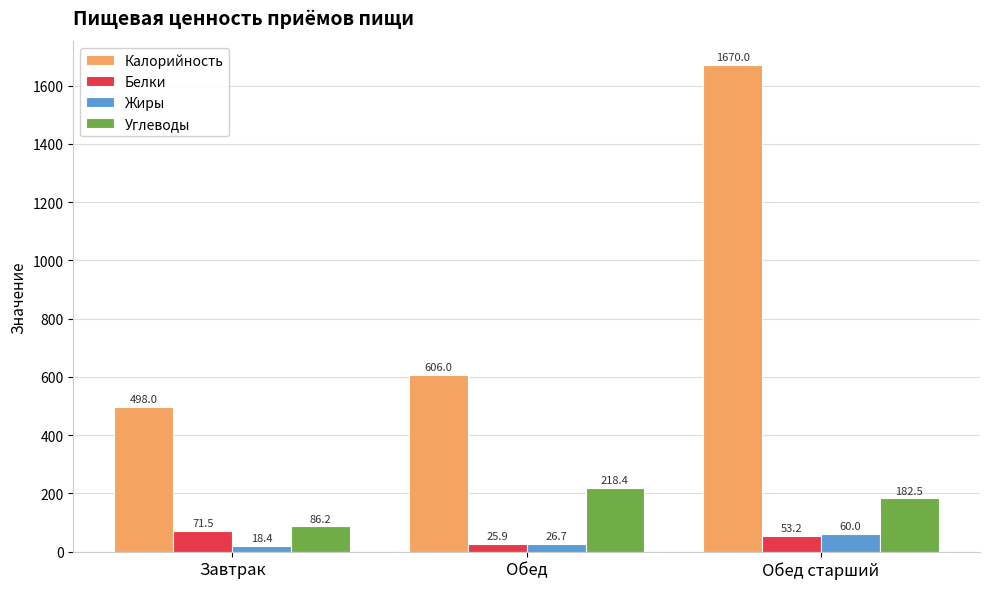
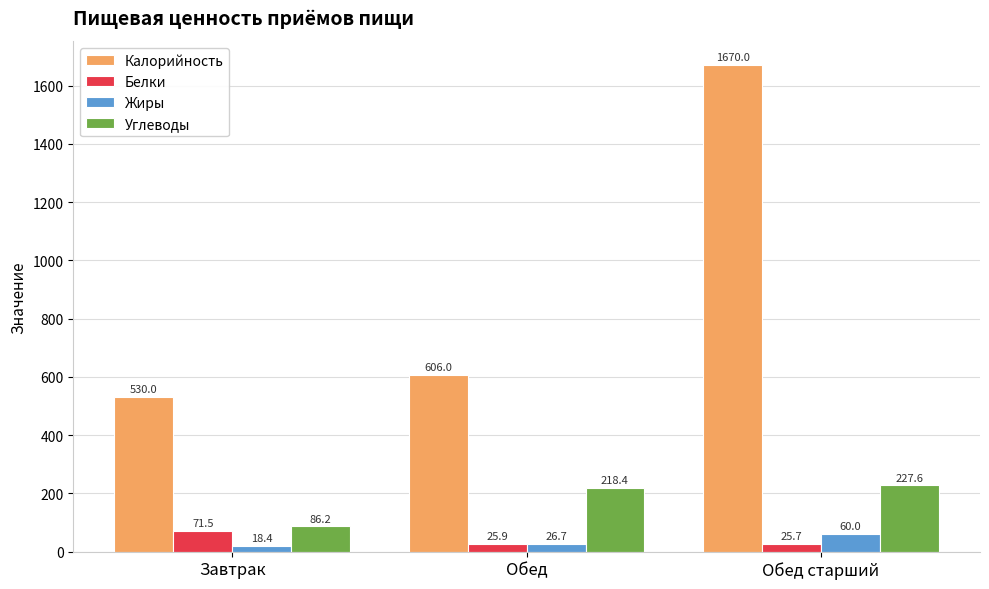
  {
    "Калорийность": {
-     "Завтрак": 498.0,
+     "Завтрак": 530.0,
      "Обед": 606.0,
      "Обед старший": 1670.0
    },
    "Белки": {
      "Завтрак": 71.5,
      "Обед": 25.9,
-     "Обед старший": 53.2
+     "Обед старший": 25.7
    },
    "Жиры": {
      "Завтрак": 18.4,
      "Обед": 26.7,
      "Обед старший": 60.0
    },
    "Углеводы": {
      "Завтрак": 86.2,
      "Обед": 218.4,
-     "Обед старший": 182.5
+     "Обед старший": 227.6
    }
  }
